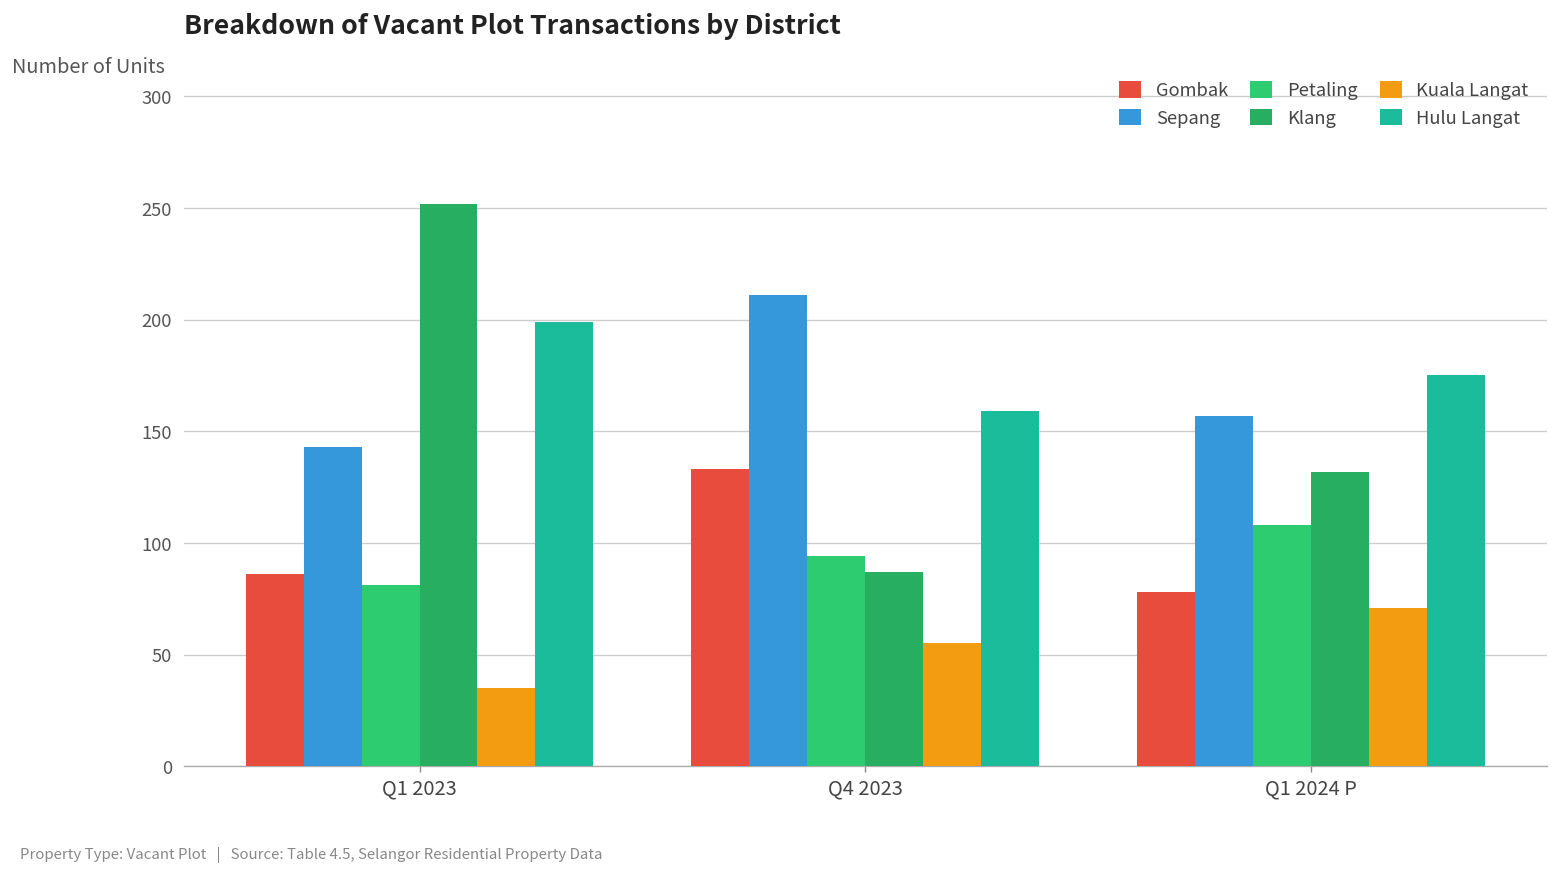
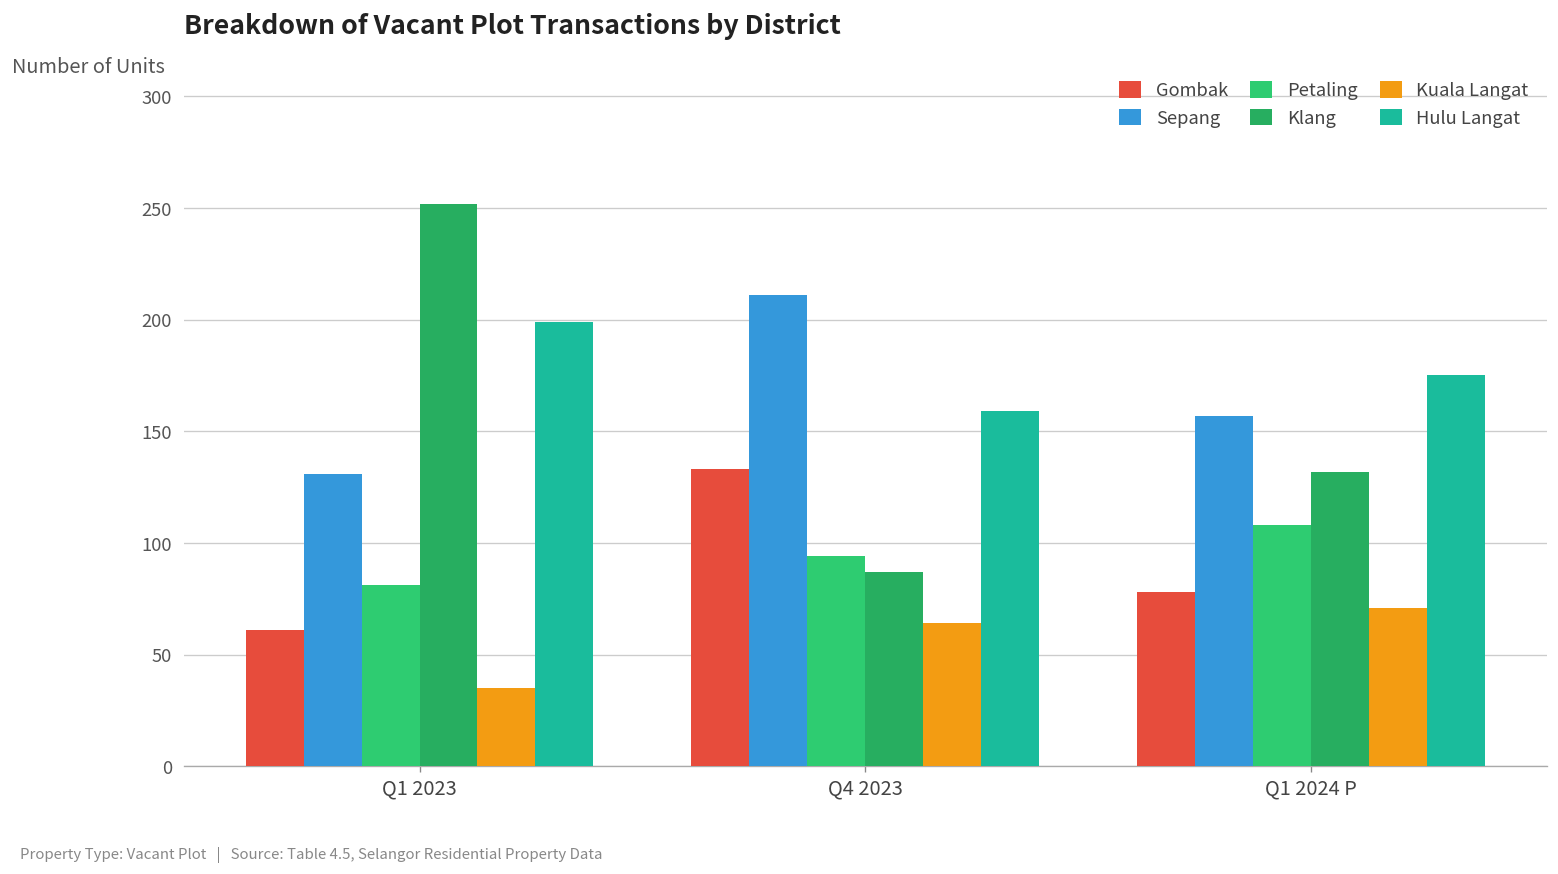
  {
    "Gombak": {
-     "Q1 2023": 86,
+     "Q1 2023": 61,
      "Q4 2023": 133,
      "Q1 2024 P": 78
    },
    "Sepang": {
-     "Q1 2023": 143,
+     "Q1 2023": 131,
      "Q4 2023": 211,
      "Q1 2024 P": 157
    },
    "Kuala Langat": {
      "Q1 2023": 35,
-     "Q4 2023": 55,
+     "Q4 2023": 64,
      "Q1 2024 P": 71
    }
  }
